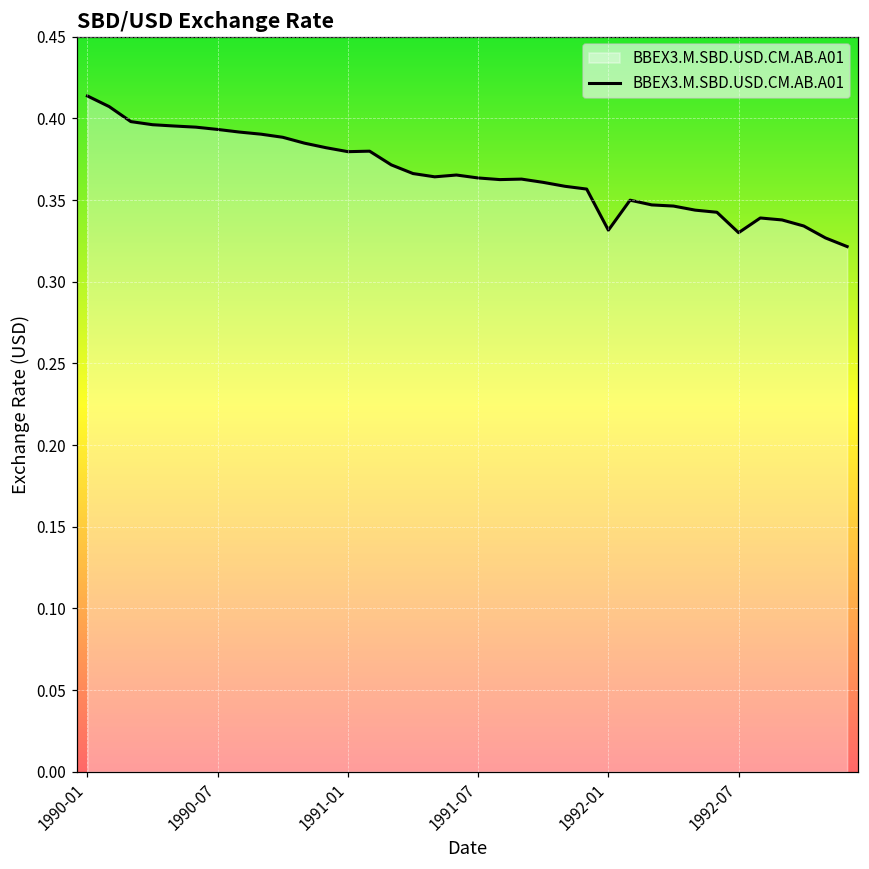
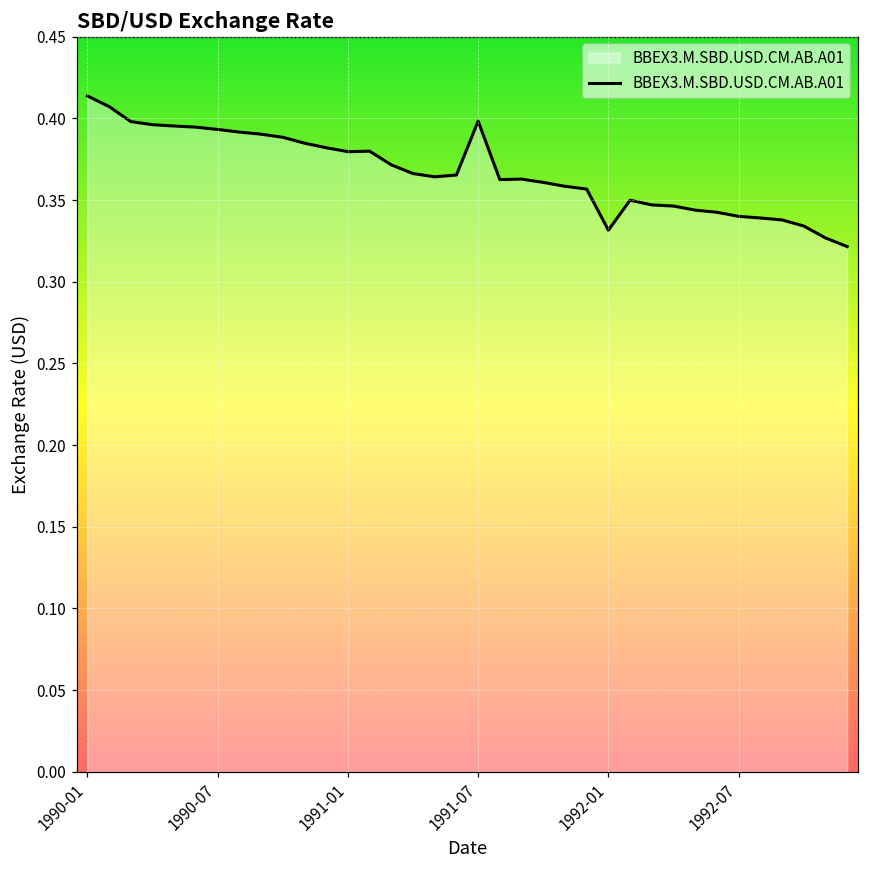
  {
    "1990-01": 0.414,
    "1990-07": 0.393,
    "1991-01": 0.380,
-   "1991-07": 0.364,
+   "1991-07": 0.398,
    "1992-01": 0.332,
-   "1992-07": 0.33
+   "1992-07": 0.34
  }
